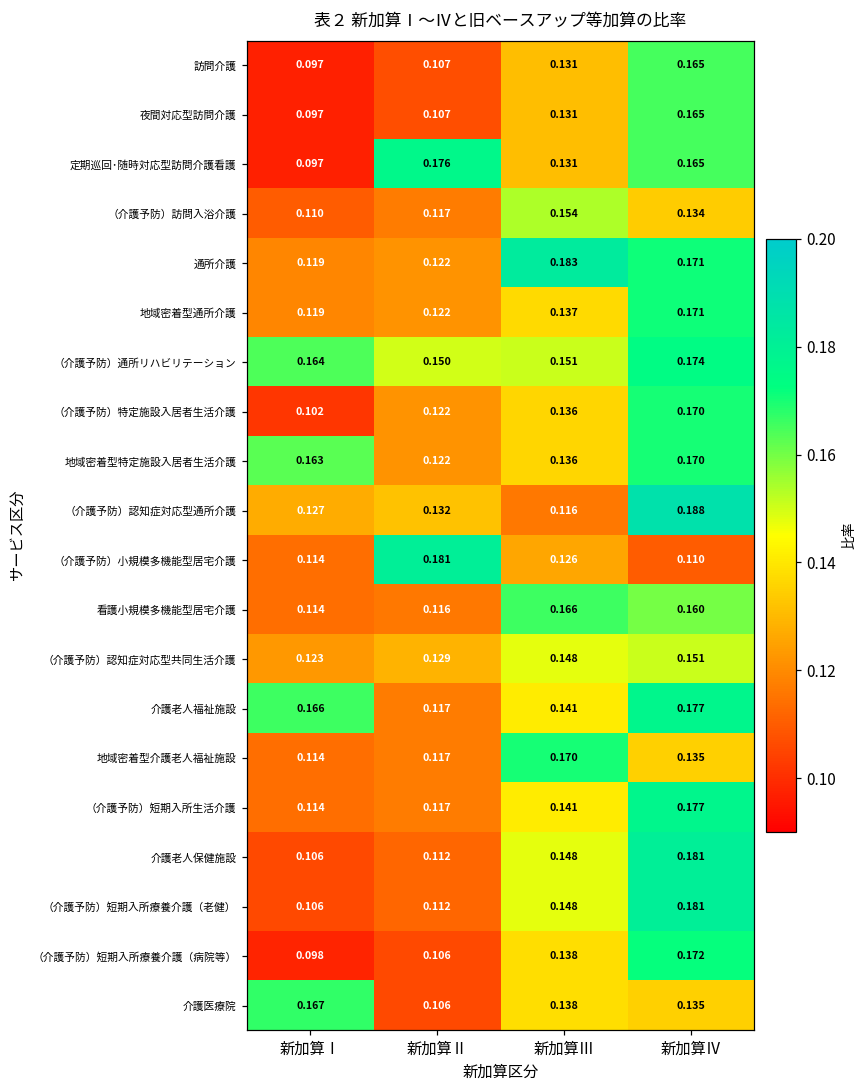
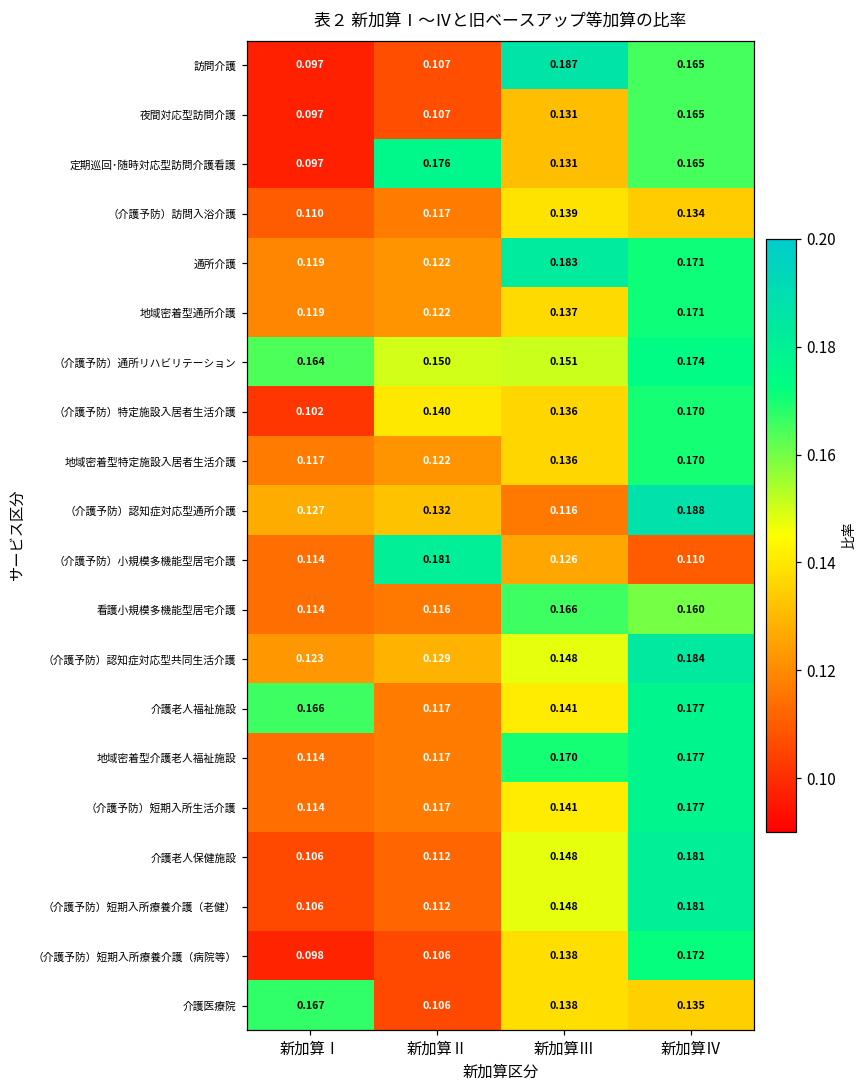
  {
    "訪問介護": {
      "新加算Ⅰ": 0.097,
      "新加算Ⅱ": 0.107,
-     "新加算Ⅲ": 0.131,
+     "新加算Ⅲ": 0.187,
      "新加算Ⅳ": 0.165
    },
    "夜間対応型訪問介護": {
      "新加算Ⅰ": 0.097,
      "新加算Ⅱ": 0.107,
      "新加算Ⅲ": 0.131,
      "新加算Ⅳ": 0.165
    },
    "定期巡回･随時対応型訪問介護看護": {
      "新加算Ⅰ": 0.097,
      "新加算Ⅱ": 0.176,
      "新加算Ⅲ": 0.131,
      "新加算Ⅳ": 0.165
    },
    "（介護予防）訪問入浴介護": {
      "新加算Ⅰ": 0.110,
      "新加算Ⅱ": 0.117,
-     "新加算Ⅲ": 0.154,
+     "新加算Ⅲ": 0.139,
      "新加算Ⅳ": 0.134
    },
    "通所介護": {
      "新加算Ⅰ": 0.119,
      "新加算Ⅱ": 0.122,
      "新加算Ⅲ": 0.183,
      "新加算Ⅳ": 0.171
    },
    "地域密着型通所介護": {
      "新加算Ⅰ": 0.119,
      "新加算Ⅱ": 0.122,
      "新加算Ⅲ": 0.137,
      "新加算Ⅳ": 0.171
    },
    "（介護予防）通所リハビリテーション": {
      "新加算Ⅰ": 0.164,
      "新加算Ⅱ": 0.150,
      "新加算Ⅲ": 0.151,
      "新加算Ⅳ": 0.174
    },
    "（介護予防）特定施設入居者生活介護": {
      "新加算Ⅰ": 0.102,
-     "新加算Ⅱ": 0.122,
+     "新加算Ⅱ": 0.140,
      "新加算Ⅲ": 0.136,
      "新加算Ⅳ": 0.170
    },
    "地域密着型特定施設入居者生活介護": {
-     "新加算Ⅰ": 0.163,
+     "新加算Ⅰ": 0.117,
      "新加算Ⅱ": 0.122,
      "新加算Ⅲ": 0.136,
      "新加算Ⅳ": 0.170
    },
    "（介護予防）認知症対応型通所介護": {
      "新加算Ⅰ": 0.127,
      "新加算Ⅱ": 0.132,
      "新加算Ⅲ": 0.116,
      "新加算Ⅳ": 0.188
    },
    "（介護予防）小規模多機能型居宅介護": {
      "新加算Ⅰ": 0.114,
      "新加算Ⅱ": 0.181,
      "新加算Ⅲ": 0.126,
      "新加算Ⅳ": 0.110
    },
    "看護小規模多機能型居宅介護": {
      "新加算Ⅰ": 0.114,
      "新加算Ⅱ": 0.116,
      "新加算Ⅲ": 0.166,
      "新加算Ⅳ": 0.160
    },
    "（介護予防）認知症対応型共同生活介護": {
      "新加算Ⅰ": 0.123,
      "新加算Ⅱ": 0.129,
      "新加算Ⅲ": 0.148,
-     "新加算Ⅳ": 0.151
+     "新加算Ⅳ": 0.184
    },
    "介護老人福祉施設": {
      "新加算Ⅰ": 0.166,
      "新加算Ⅱ": 0.117,
      "新加算Ⅲ": 0.141,
      "新加算Ⅳ": 0.177
    },
    "地域密着型介護老人福祉施設": {
      "新加算Ⅰ": 0.114,
      "新加算Ⅱ": 0.117,
      "新加算Ⅲ": 0.170,
-     "新加算Ⅳ": 0.135
+     "新加算Ⅳ": 0.177
    },
    "（介護予防）短期入所生活介護": {
      "新加算Ⅰ": 0.114,
      "新加算Ⅱ": 0.117,
      "新加算Ⅲ": 0.141,
      "新加算Ⅳ": 0.177
    },
    "介護老人保健施設": {
      "新加算Ⅰ": 0.106,
      "新加算Ⅱ": 0.112,
      "新加算Ⅲ": 0.148,
      "新加算Ⅳ": 0.181
    },
    "（介護予防）短期入所療養介護（老健）": {
      "新加算Ⅰ": 0.106,
      "新加算Ⅱ": 0.112,
      "新加算Ⅲ": 0.148,
      "新加算Ⅳ": 0.181
    },
    "（介護予防）短期入所療養介護（病院等）": {
      "新加算Ⅰ": 0.098,
      "新加算Ⅱ": 0.106,
      "新加算Ⅲ": 0.138,
      "新加算Ⅳ": 0.172
    },
    "介護医療院": {
      "新加算Ⅰ": 0.167,
      "新加算Ⅱ": 0.106,
      "新加算Ⅲ": 0.138,
      "新加算Ⅳ": 0.135
    }
  }
